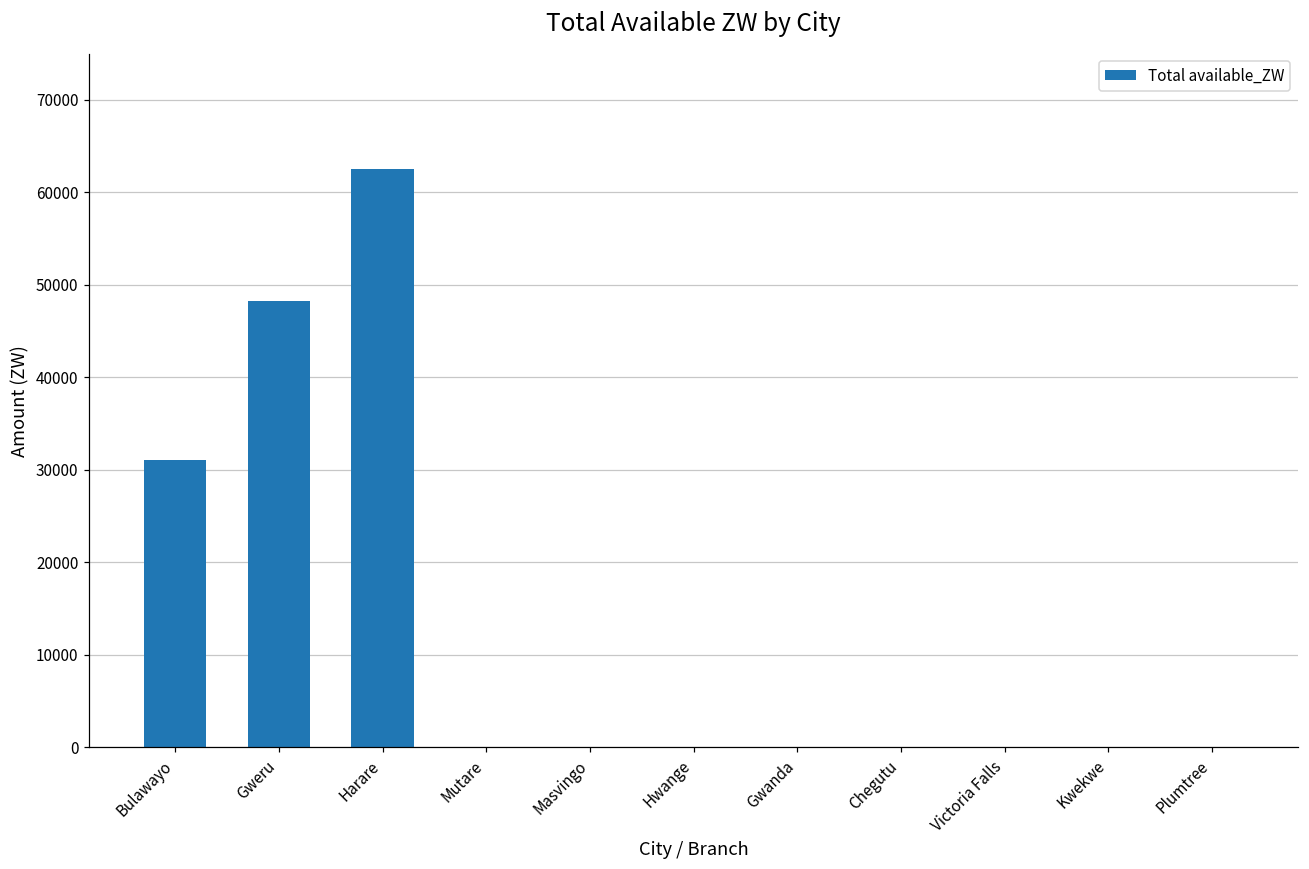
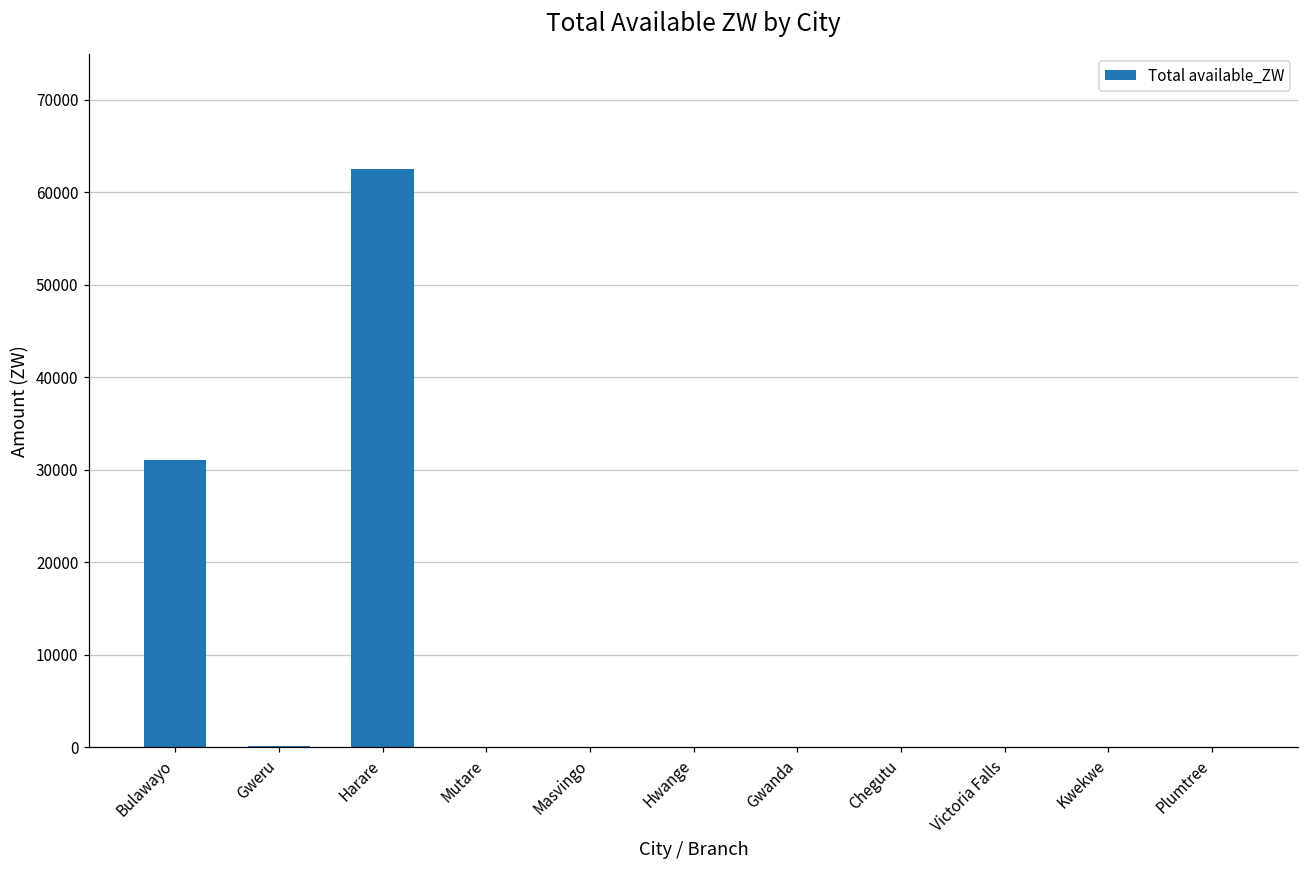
  {
    "Bulawayo": 31000,
-   "Gweru": 48000,
+   "Gweru": 0,
    "Harare": 62000,
    "Mutare": 0,
    "Hwange": 0,
    "Gwanda": 0,
    "Chegutu": 0,
    "Victoria Falls": 0,
    "Kwekwe": 0,
    "Plumtree": 0
  }
